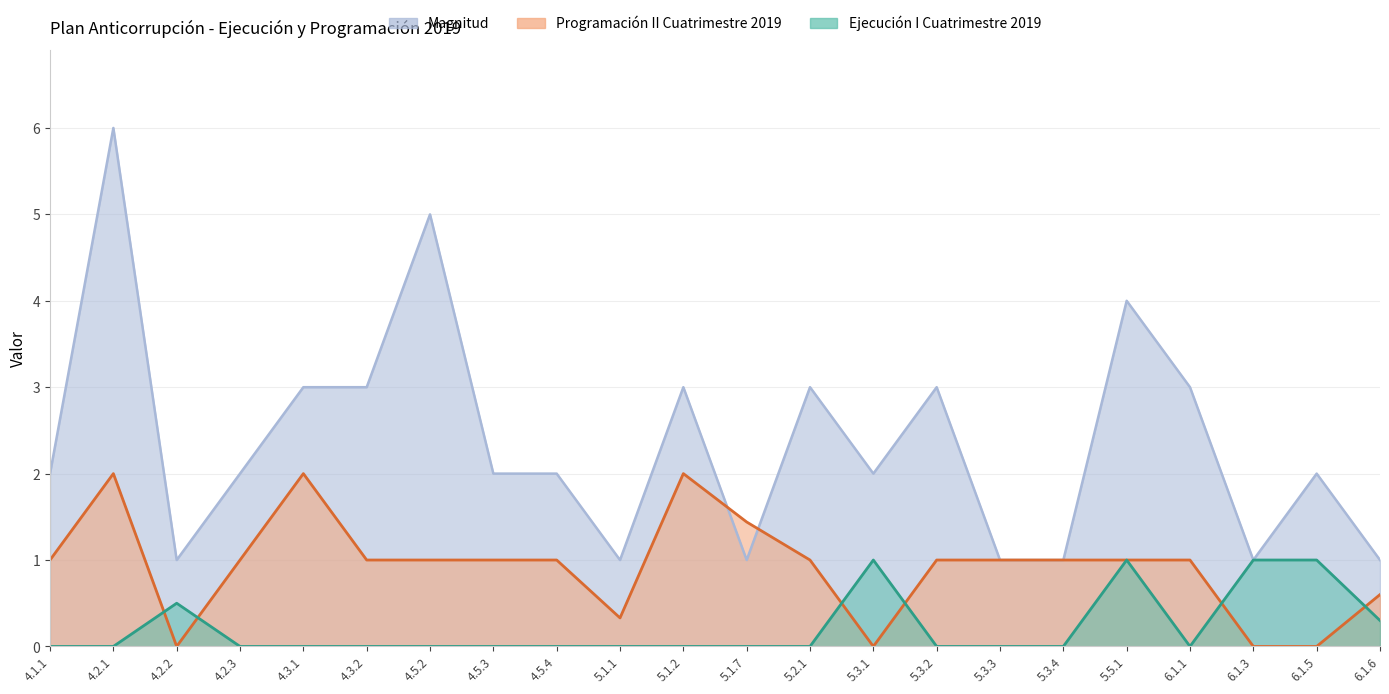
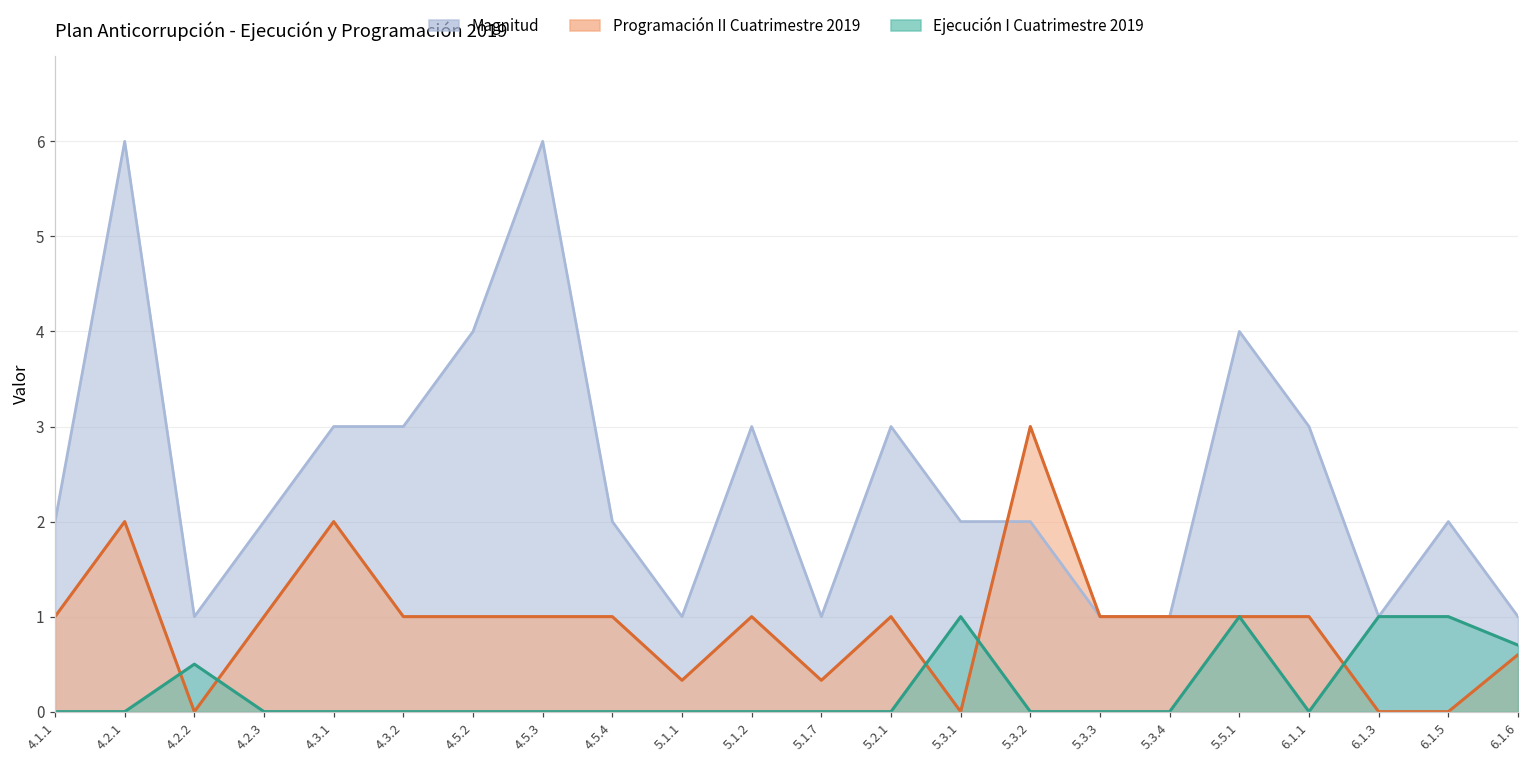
  {
    "Magnitud": {
      "4.1.1": 2,
      "4.2.1": 6,
      "4.2.2": 1,
      "4.2.3": 2,
      "4.3.1": 3,
      "4.3.2": 3,
-     "4.5.2": 5,
-     "4.5.3": 2,
+     "4.5.2": 4,
+     "4.5.3": 6,
      "4.5.4": 2,
      "5.1.1": 1,
      "5.1.2": 3,
      "5.1.7": 1,
      "5.2.1": 3,
      "5.3.1": 2,
-     "5.3.2": 3,
+     "5.3.2": 2,
      "5.5.1": 4,
      "6.1.1": 3,
      "6.1.5": 2,
      "6.1.6": 1
    },
    "Programación II Cuatrimestre 2019": {
      "4.1.1": 1.0,
      "4.2.1": 2.0,
      "4.2.2": 0.0,
      "4.2.3": 1.0,
      "4.3.1": 2.0,
      "4.3.2": 1.0,
      "4.5.2": 1.0,
      "4.5.3": 1.0,
      "4.5.4": 1.0,
      "5.1.1": 0.3,
-     "5.1.2": 2,
-     "5.1.7": 1.4,
+     "5.1.2": 1,
+     "5.1.7": 0.3,
      "5.2.1": 1.0,
      "5.3.1": 0.0,
-     "5.3.2": 1,
+     "5.3.2": 3,
      "6.1.1": 1.0,
      "6.1.3": 0.0,
      "6.1.5": 0.0,
      "6.1.6": 0.6
    },
    "Ejecución I Cuatrimestre 2019": {
      "4.1.1": 0.0,
      "4.2.1": 0.0,
      "4.2.2": 0.5,
      "4.2.3": 0.0,
      "4.3.1": 0.0,
      "4.3.2": 0.0,
      "4.5.2": 0.0,
      "4.5.3": 0.0,
      "4.5.4": 0.0,
      "5.1.1": 0.0,
      "5.1.2": 0.0,
      "5.1.7": 0.0,
      "5.2.1": 0.0,
      "5.3.1": 1.0,
      "5.3.2": 0.0,
      "5.3.3": 0.0,
      "5.3.4": 0.0,
      "6.1.1": 0.0,
      "6.1.5": 1.0,
-     "6.1.6": 0.3
+     "6.1.6": 0.7
    }
  }
